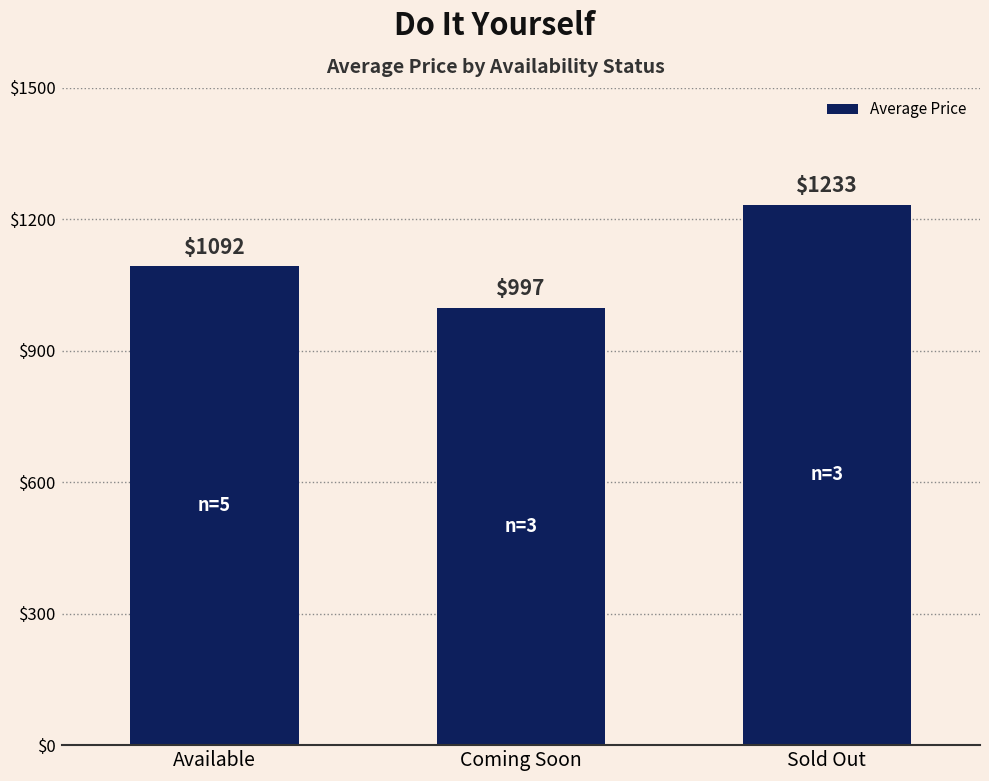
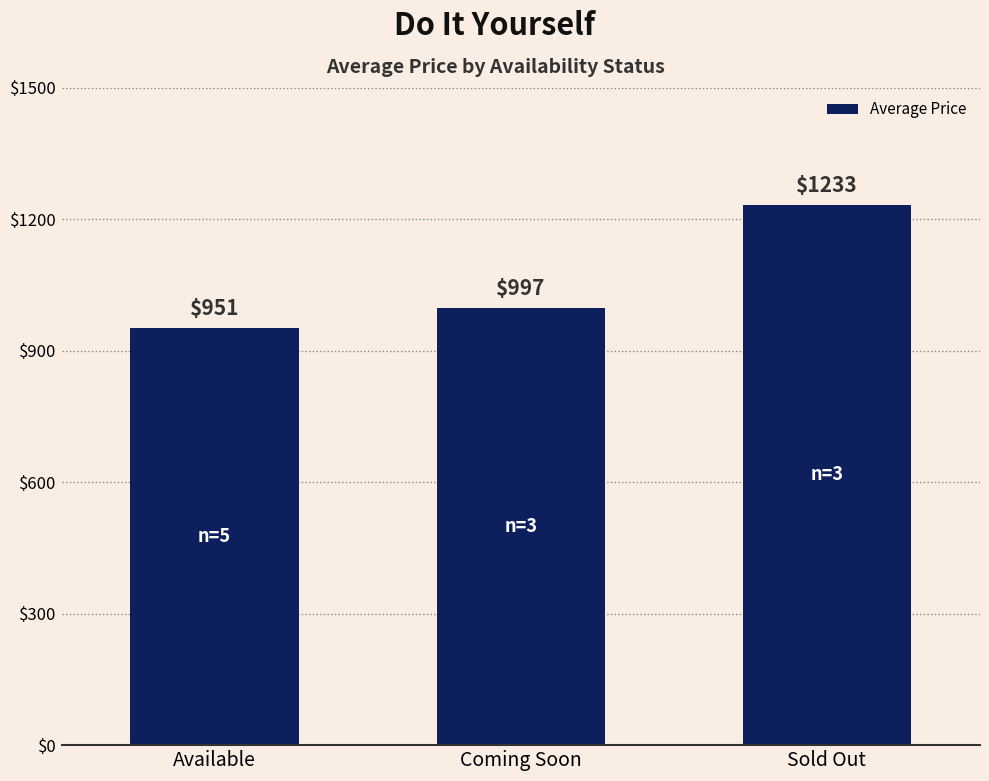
  {
-   "Available": "$1092",
+   "Available": "$951",
    "Coming Soon": "$997",
    "Sold Out": "$1233"
  }
